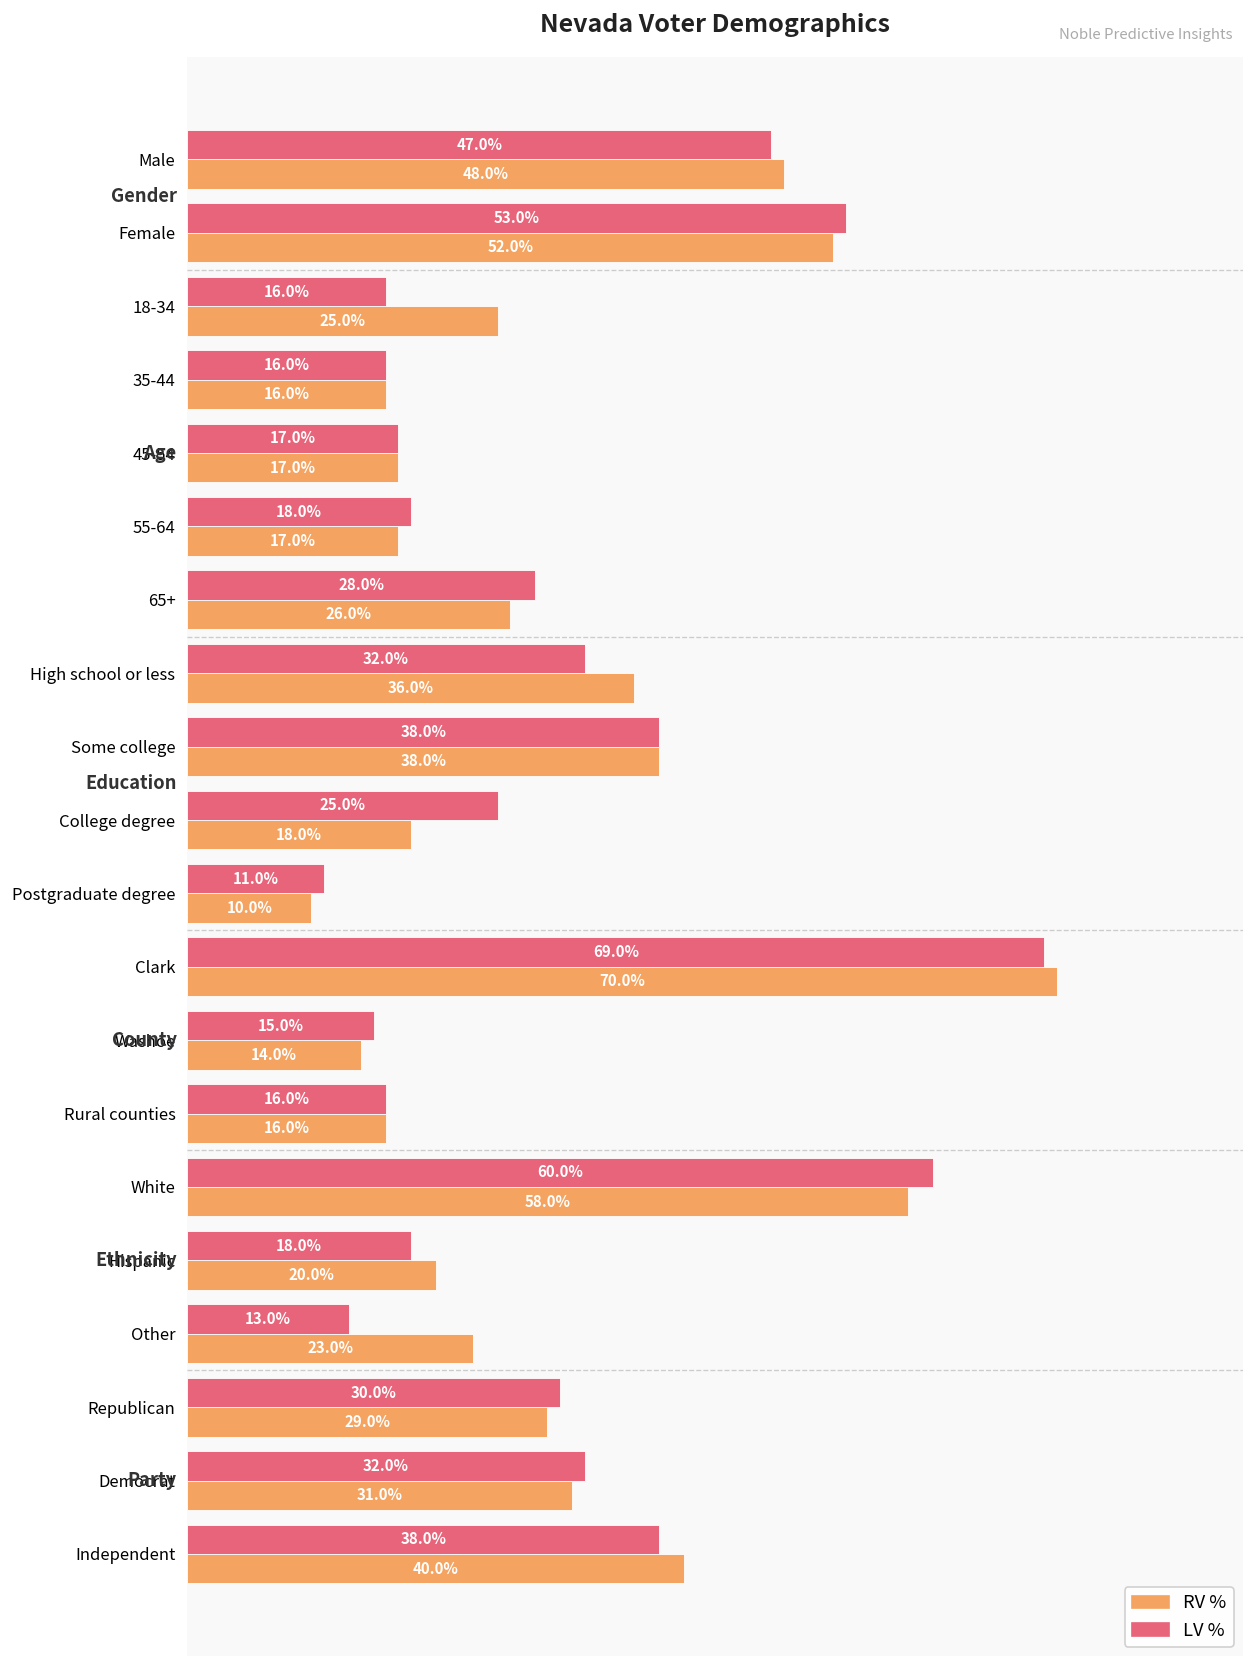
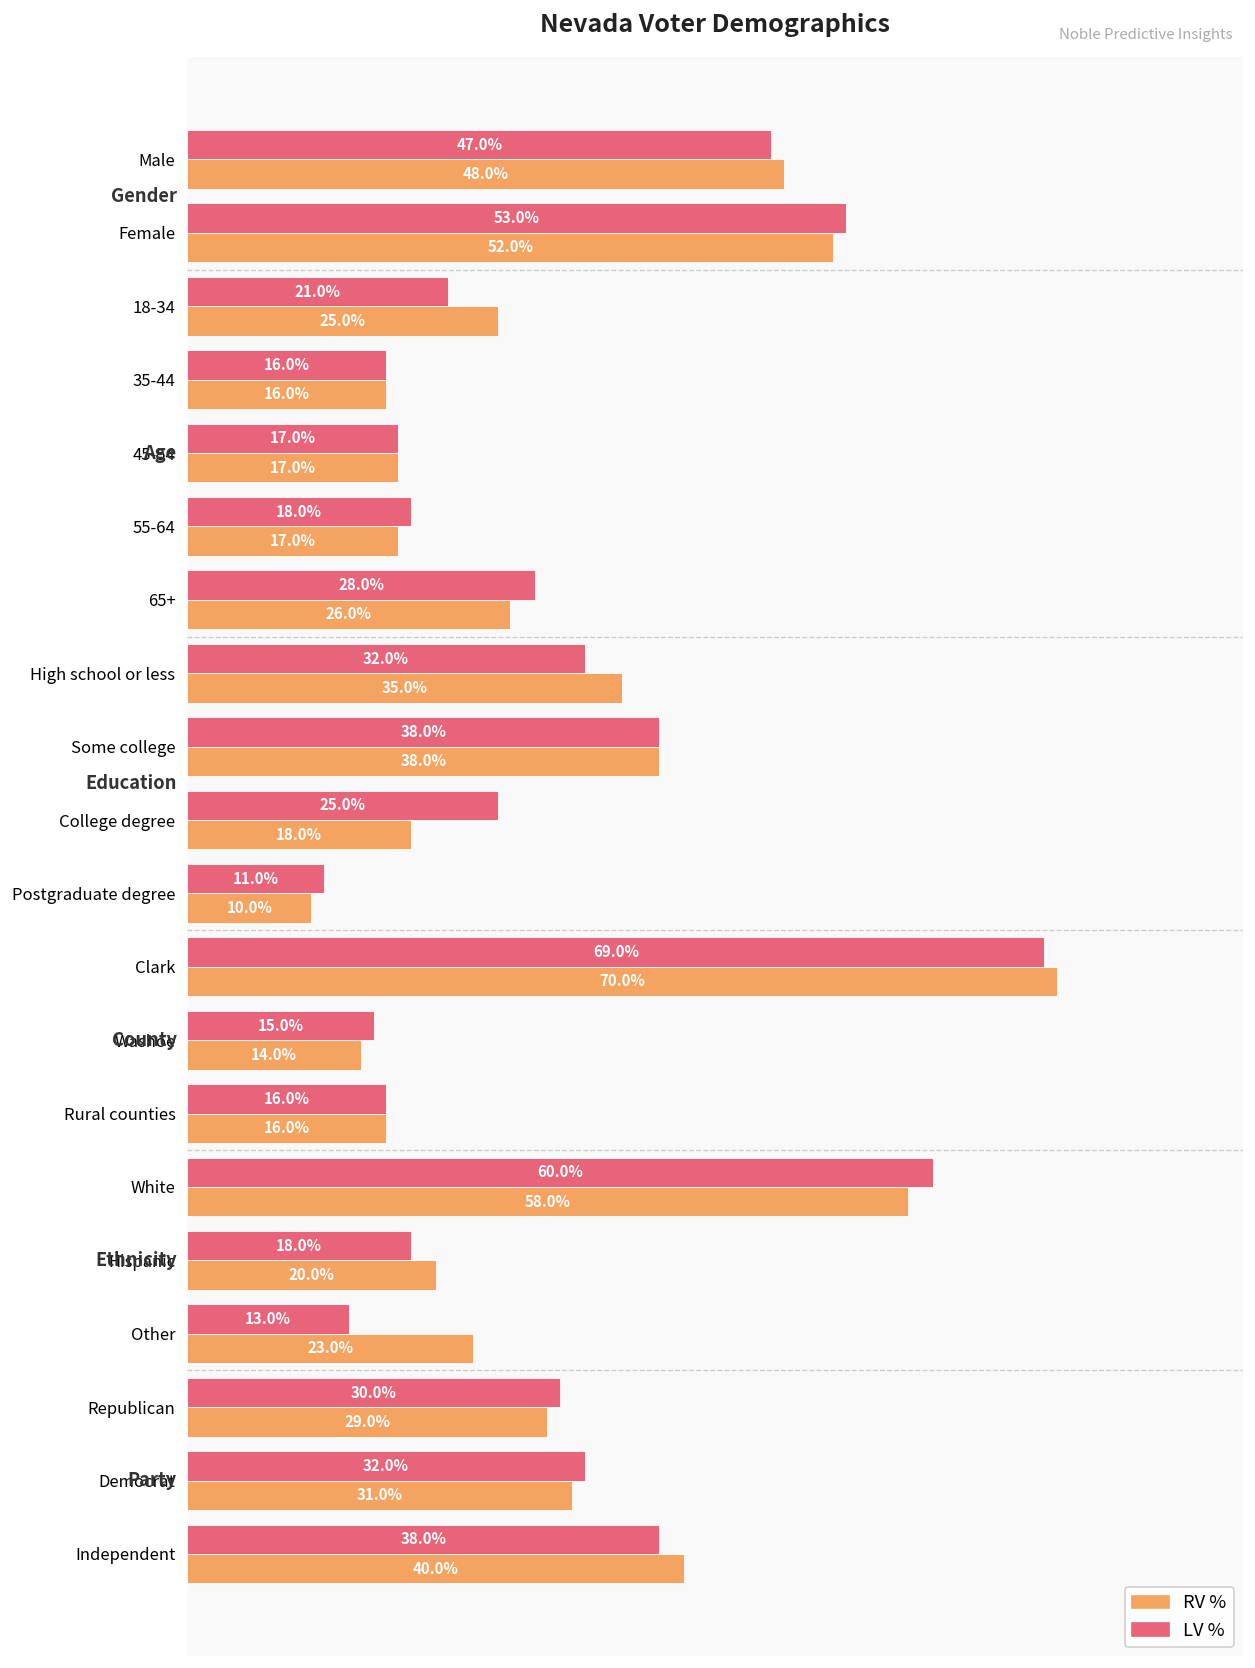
  {
    "RV %": {
      "Male": "48.0%",
      "Female": "52.0%",
      "18-34": "25.0%",
      "35-44": "16.0%",
      "45-54": "17.0%",
      "55-64": "17.0%",
      "65+": "26.0%",
-     "High school or less": "36.0%",
+     "High school or less": "35.0%",
      "Some college": "38.0%",
      "College degree": "18.0%",
      "Postgraduate degree": "10.0%",
      "Clark": "70.0%",
      "Washoe": "14.0%",
      "Rural counties": "16.0%",
      "White": "58.0%",
      "Hispanic": "20.0%",
      "Other": "23.0%",
      "Republican": "29.0%",
      "Democrat": "31.0%",
      "Independent": "40.0%"
    },
    "LV %": {
      "Male": "47.0%",
      "Female": "53.0%",
-     "18-34": "16.0%",
+     "18-34": "21.0%",
      "35-44": "16.0%",
      "45-54": "17.0%",
      "55-64": "18.0%",
      "65+": "28.0%",
      "High school or less": "32.0%",
      "Some college": "38.0%",
      "College degree": "25.0%",
      "Postgraduate degree": "11.0%",
      "Clark": "69.0%",
      "Washoe": "15.0%",
      "Rural counties": "16.0%",
      "White": "60.0%",
      "Hispanic": "18.0%",
      "Other": "13.0%",
      "Republican": "30.0%",
      "Democrat": "32.0%",
      "Independent": "38.0%"
    }
  }
